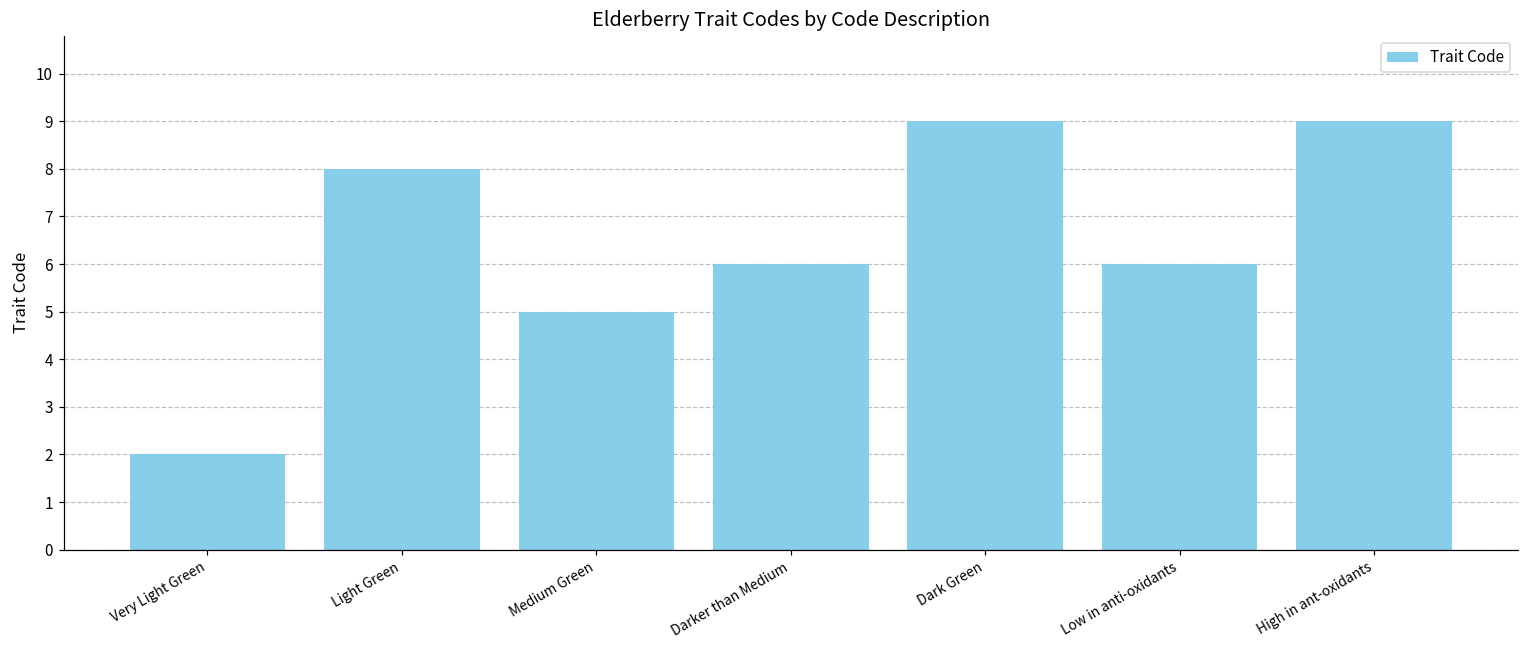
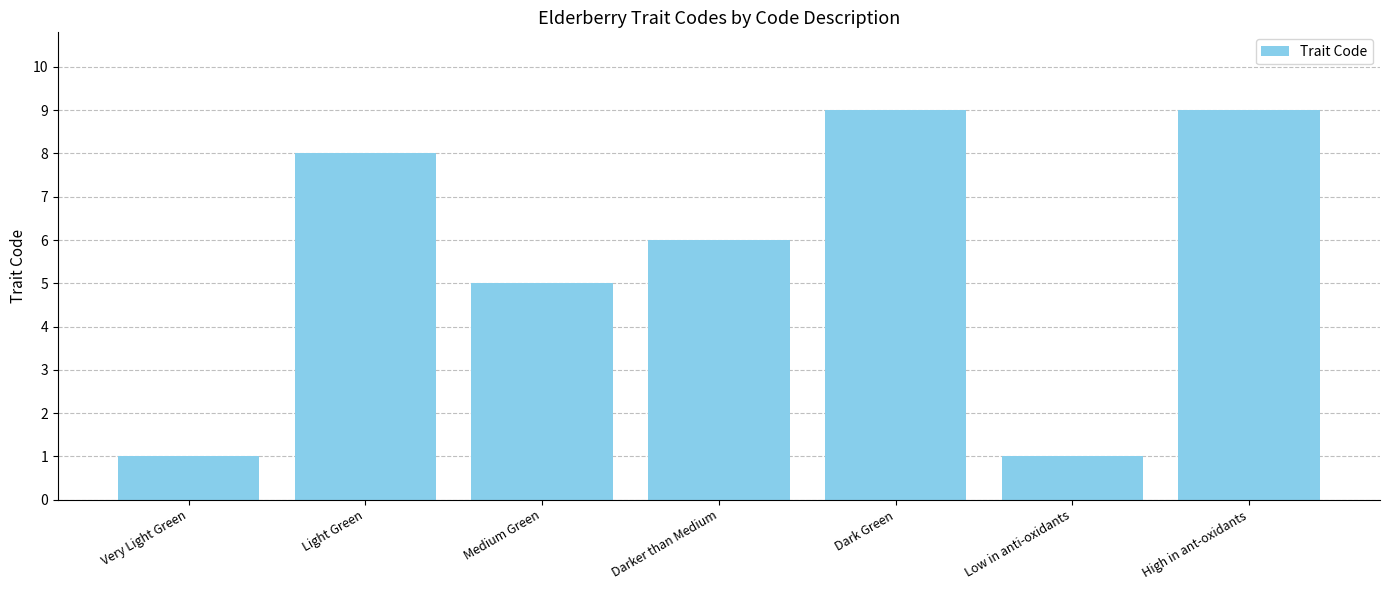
  {
-   "Very Light Green": 2,
+   "Very Light Green": 1,
    "Light Green": 8,
    "Medium Green": 5,
    "Darker than Medium": 6,
    "Dark Green": 9,
-   "Low in anti-oxidants": 6,
+   "Low in anti-oxidants": 1,
    "High in ant-oxidants": 9
  }
